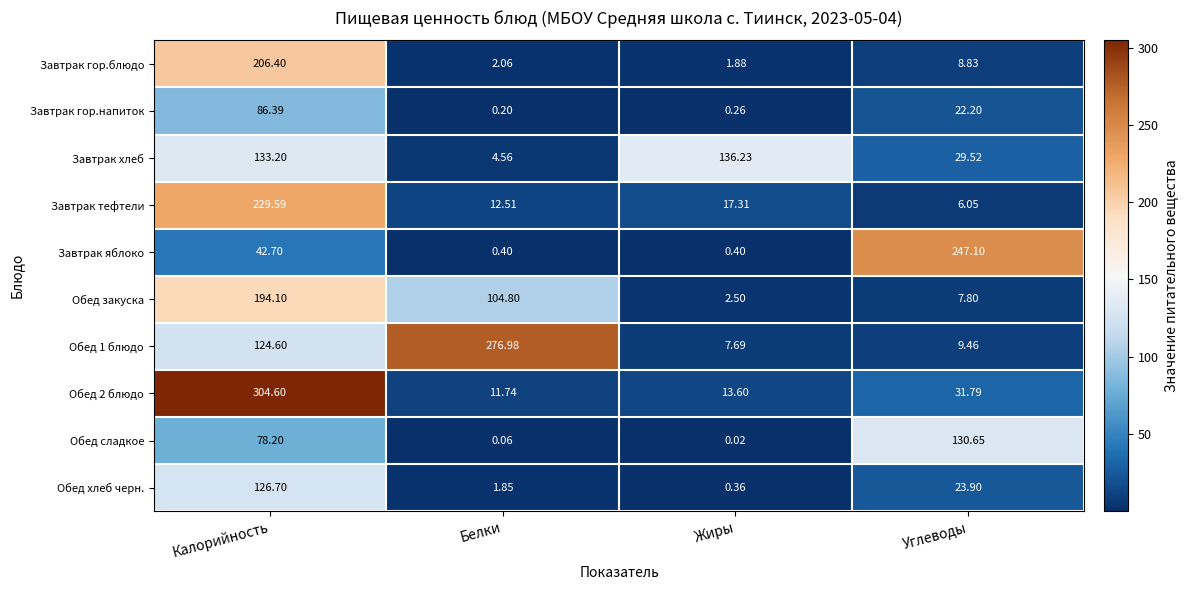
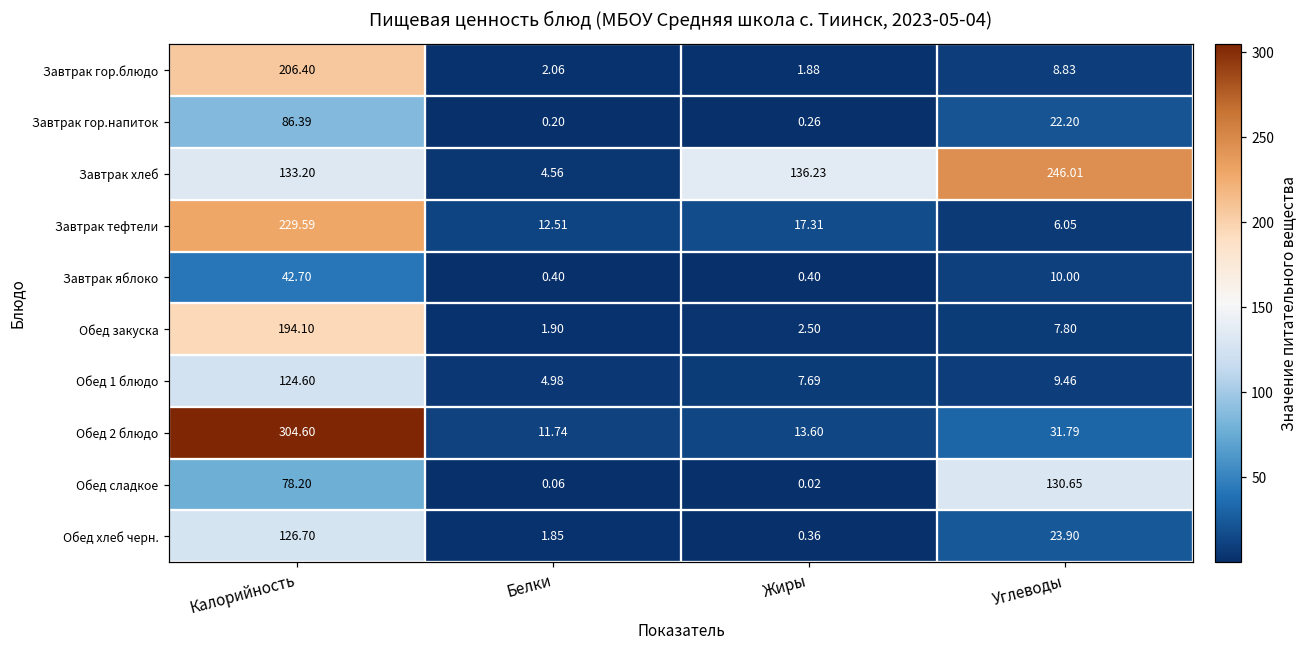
  {
    "Завтрак гор.блюдо": {
      "Калорийность": 206.40,
      "Белки": 2.06,
      "Жиры": 1.88,
      "Углеводы": 8.83
    },
    "Завтрак гор.напиток": {
      "Калорийность": 86.39,
      "Белки": 0.20,
      "Жиры": 0.26,
      "Углеводы": 22.20
    },
    "Завтрак хлеб": {
      "Калорийность": 133.20,
      "Белки": 4.56,
      "Жиры": 136.23,
-     "Углеводы": 29.52
+     "Углеводы": 246.01
    },
    "Завтрак тефтели": {
      "Калорийность": 229.59,
      "Белки": 12.51,
      "Жиры": 17.31,
      "Углеводы": 6.05
    },
    "Завтрак яблоко": {
      "Калорийность": 42.70,
      "Белки": 0.40,
      "Жиры": 0.40,
-     "Углеводы": 247.10
+     "Углеводы": 10.00
    },
    "Обед закуска": {
      "Калорийность": 194.10,
-     "Белки": 104.80,
+     "Белки": 1.90,
      "Жиры": 2.50,
      "Углеводы": 7.80
    },
    "Обед 1 блюдо": {
      "Калорийность": 124.60,
-     "Белки": 276.98,
+     "Белки": 4.98,
      "Жиры": 7.69,
      "Углеводы": 9.46
    },
    "Обед 2 блюдо": {
      "Калорийность": 304.60,
      "Белки": 11.74,
      "Жиры": 13.60,
      "Углеводы": 31.79
    },
    "Обед сладкое": {
      "Калорийность": 78.20,
      "Белки": 0.06,
      "Жиры": 0.02,
      "Углеводы": 130.65
    },
    "Обед хлеб черн.": {
      "Калорийность": 126.70,
      "Белки": 1.85,
      "Жиры": 0.36,
      "Углеводы": 23.90
    }
  }
